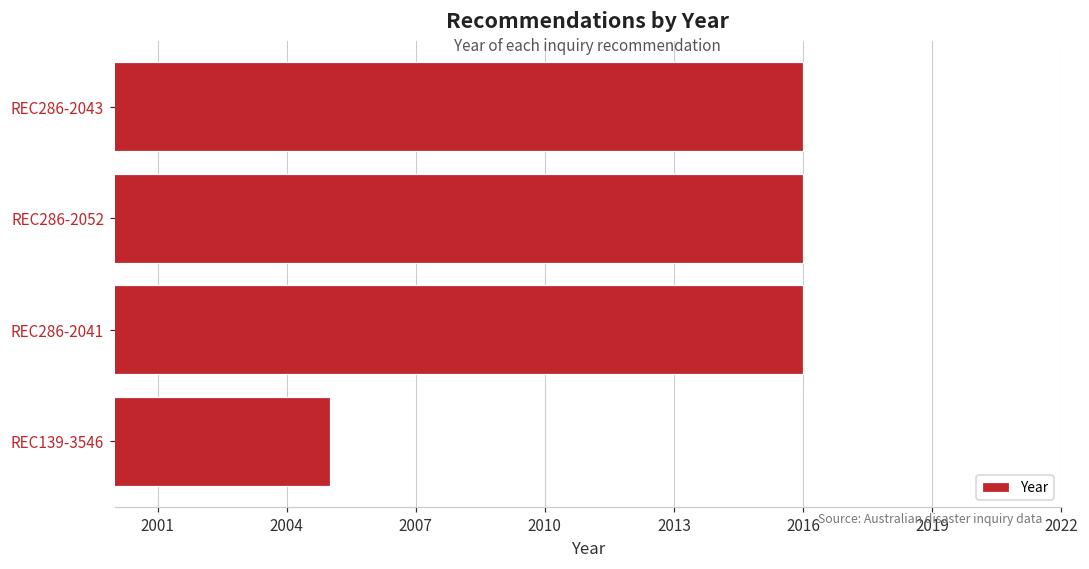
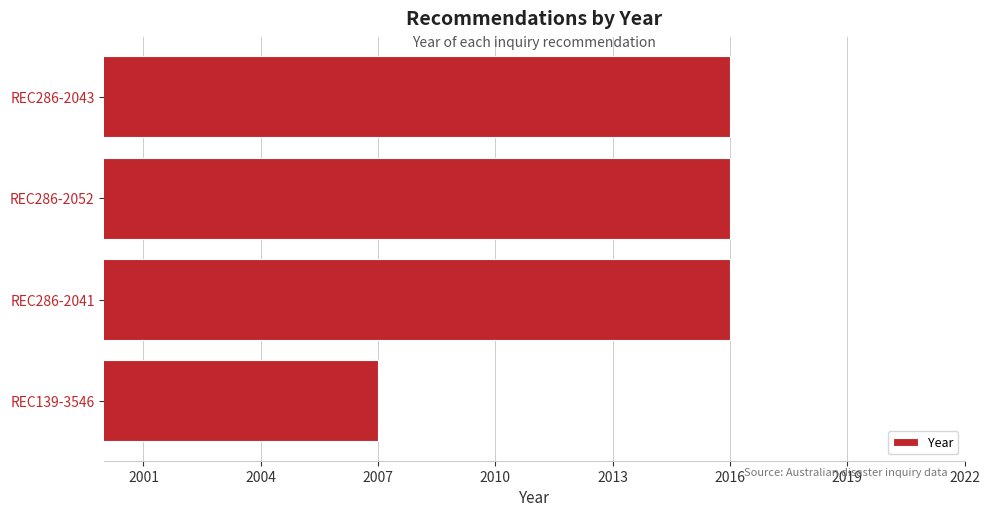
  {
    "REC286-2043": 2016,
    "REC286-2052": 2016,
    "REC286-2041": 2016,
-   "REC139-3546": 2005
+   "REC139-3546": 2007
  }
